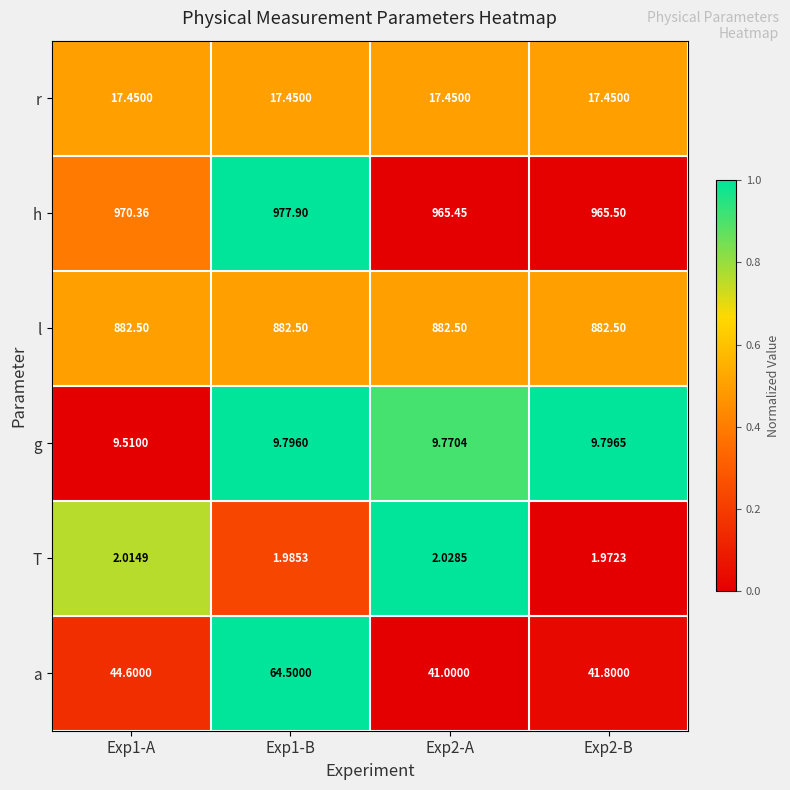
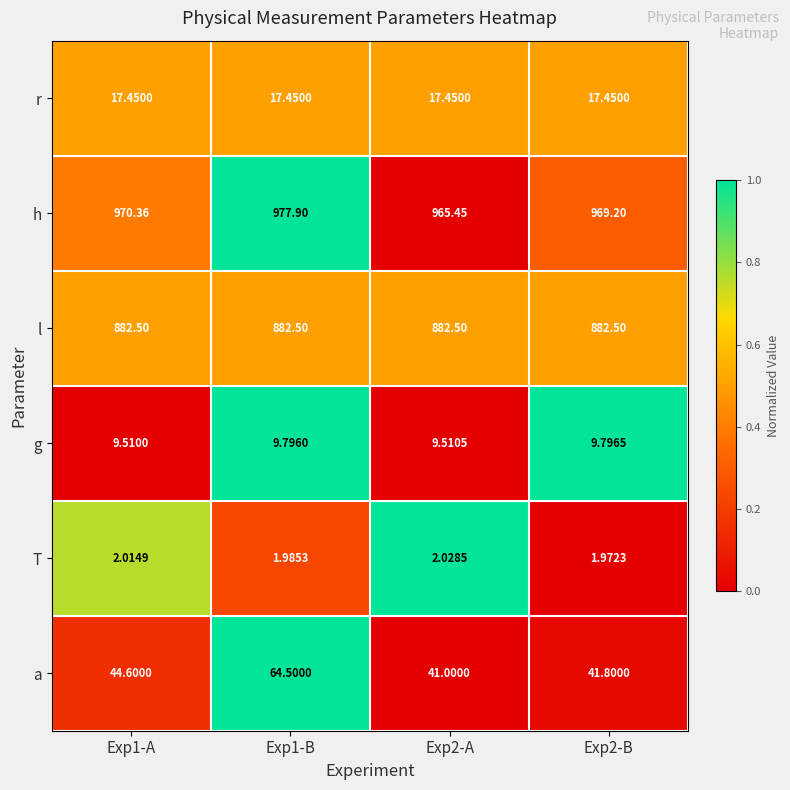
  {
    "r": {
      "Exp1-A": 17.4500,
      "Exp1-B": 17.4500,
      "Exp2-A": 17.4500,
      "Exp2-B": 17.4500
    },
    "h": {
      "Exp1-A": 970.36,
      "Exp1-B": 977.90,
      "Exp2-A": 965.45,
-     "Exp2-B": 965.50
+     "Exp2-B": 969.20
    },
    "l": {
      "Exp1-A": 882.50,
      "Exp1-B": 882.50,
      "Exp2-A": 882.50,
      "Exp2-B": 882.50
    },
    "g": {
      "Exp1-A": 9.5100,
      "Exp1-B": 9.7960,
-     "Exp2-A": 9.7704,
+     "Exp2-A": 9.5105,
      "Exp2-B": 9.7965
    },
    "T": {
      "Exp1-A": 2.0149,
      "Exp1-B": 1.9853,
      "Exp2-A": 2.0285,
      "Exp2-B": 1.9723
    },
    "a": {
      "Exp1-A": 44.6000,
      "Exp1-B": 64.5000,
      "Exp2-A": 41.0000,
      "Exp2-B": 41.8000
    }
  }
